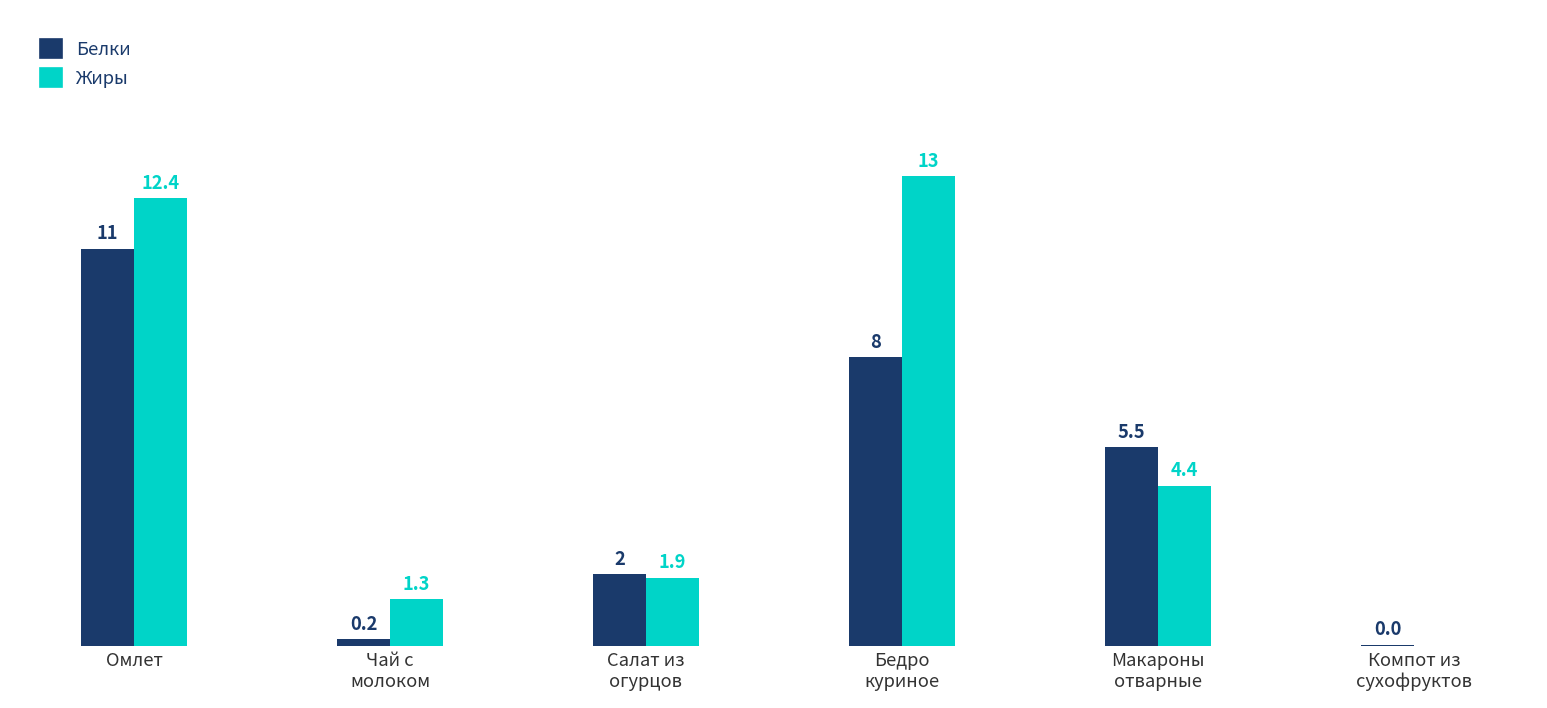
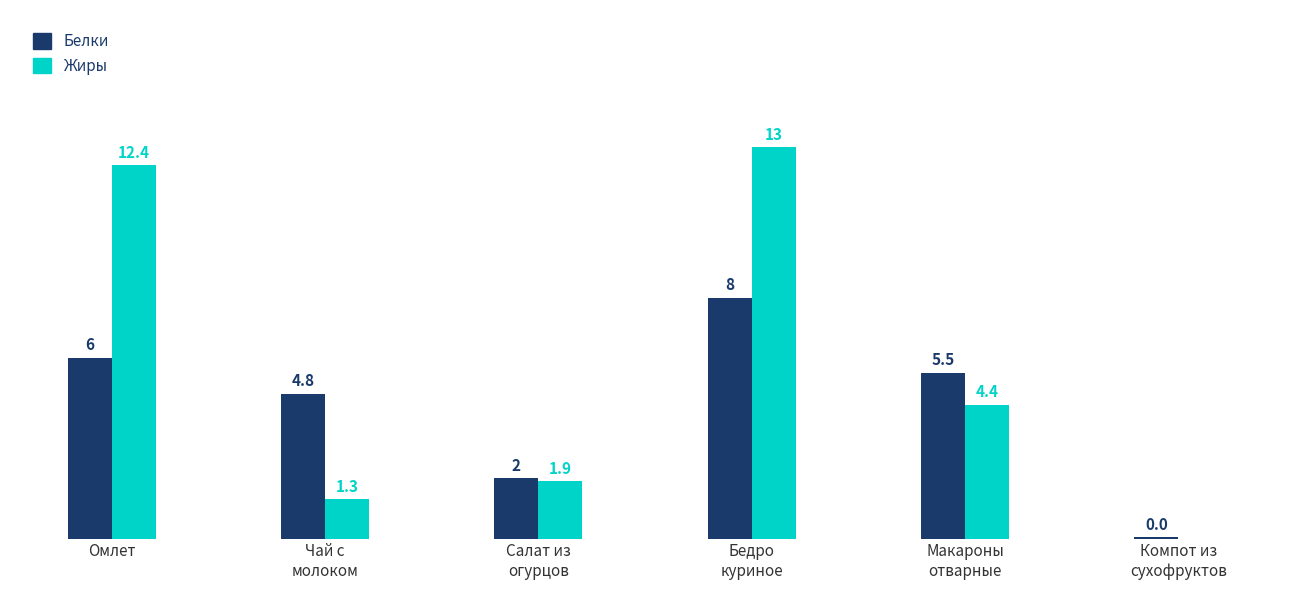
  {
    "Белки": {
-     "Омлет": 11,
-     "Чай с молоком": 0.2,
+     "Омлет": 6,
+     "Чай с молоком": 4.8,
      "Салат из огурцов": 2,
      "Бедро куриное": 8,
      "Макароны отварные": 5.5,
      "Компот из сухофруктов": 0.0
    },
    "Жиры": {
      "Омлет": 12.4,
      "Чай с молоком": 1.3,
      "Салат из огурцов": 1.9,
      "Бедро куриное": 13,
      "Макароны отварные": 4.4
    }
  }
